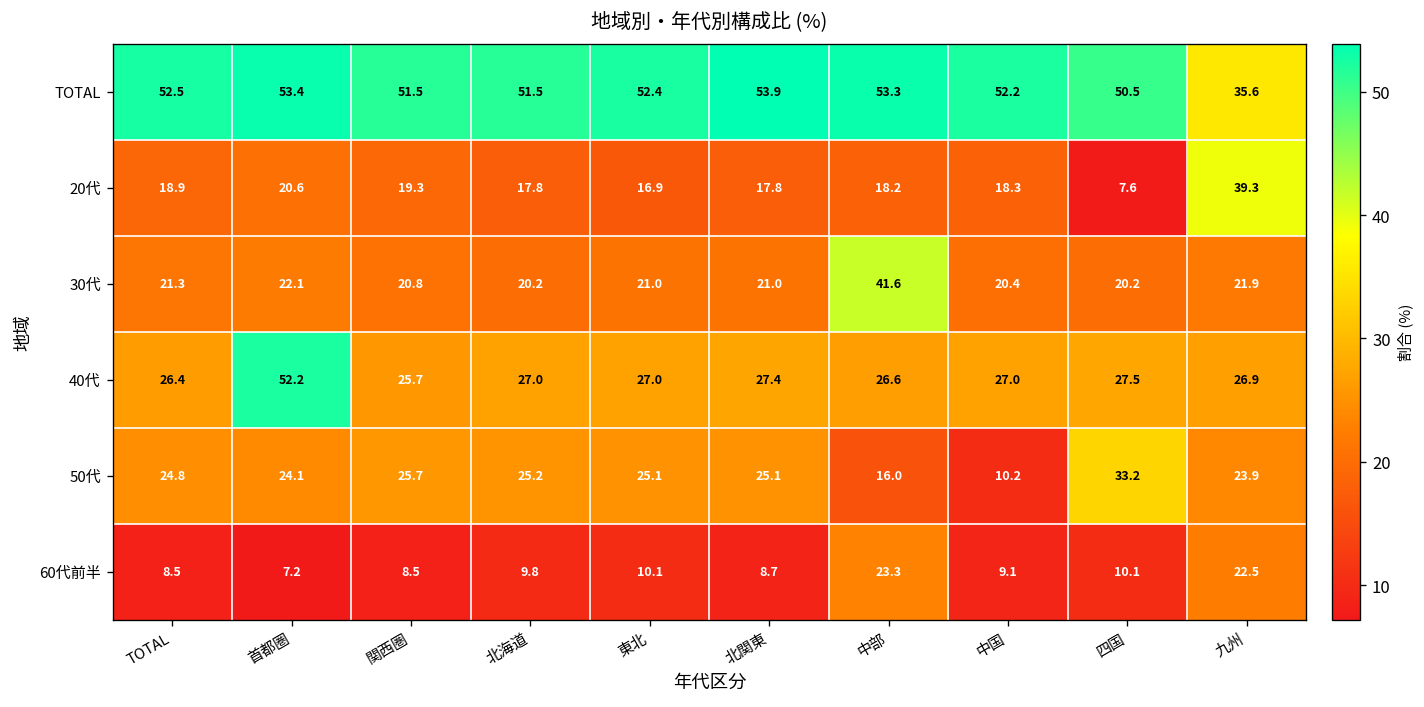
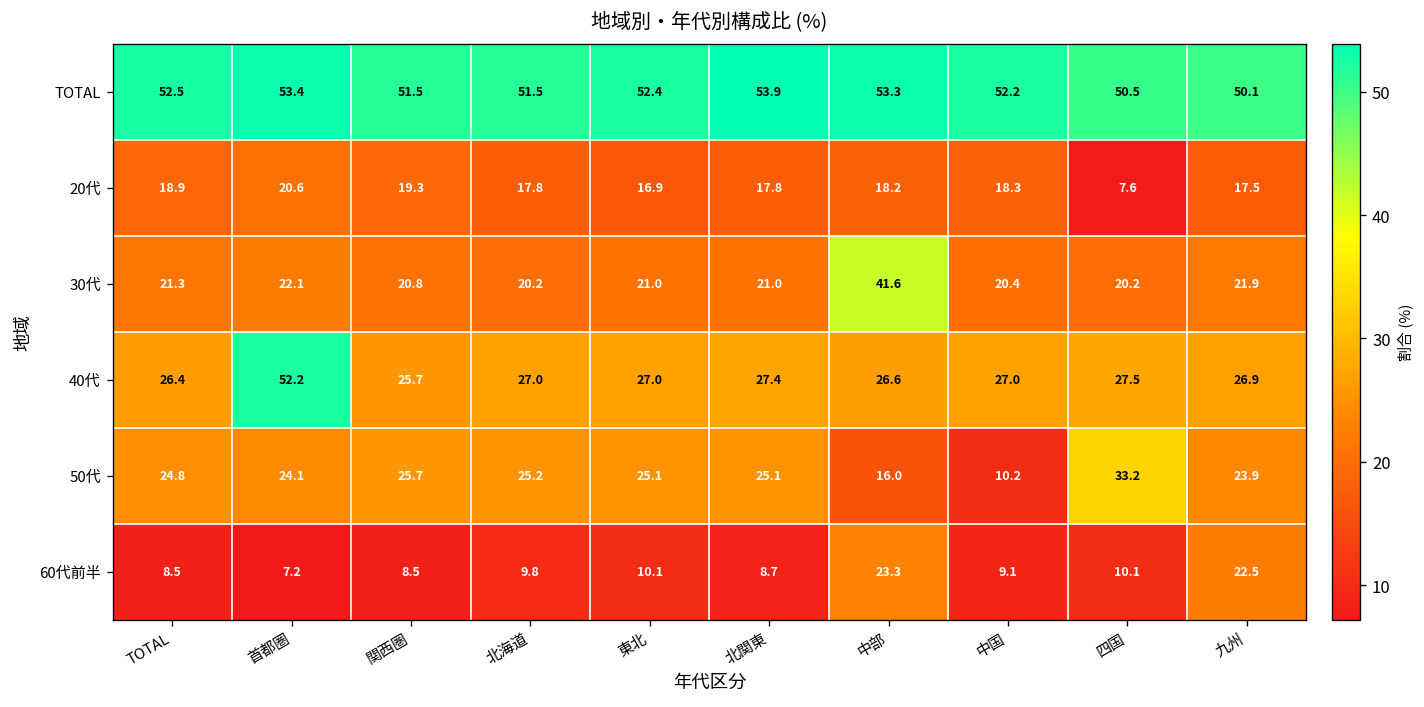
  {
    "TOTAL": {
      "TOTAL": 52.5,
      "首都圏": 53.4,
      "関西圏": 51.5,
      "北海道": 51.5,
      "東北": 52.4,
      "北関東": 53.9,
      "中部": 53.3,
      "中国": 52.2,
      "四国": 50.5,
-     "九州": 35.6
+     "九州": 50.1
    },
    "20代": {
      "TOTAL": 18.9,
      "首都圏": 20.6,
      "関西圏": 19.3,
      "北海道": 17.8,
      "東北": 16.9,
      "北関東": 17.8,
      "中部": 18.2,
      "中国": 18.3,
      "四国": 7.6,
-     "九州": 39.3
+     "九州": 17.5
    },
    "30代": {
      "TOTAL": 21.3,
      "首都圏": 22.1,
      "関西圏": 20.8,
      "北海道": 20.2,
      "東北": 21.0,
      "北関東": 21.0,
      "中部": 41.6,
      "中国": 20.4,
      "四国": 20.2,
      "九州": 21.9
    },
    "40代": {
      "TOTAL": 26.4,
      "首都圏": 52.2,
      "関西圏": 25.7,
      "北海道": 27.0,
      "東北": 27.0,
      "北関東": 27.4,
      "中部": 26.6,
      "中国": 27.0,
      "四国": 27.5,
      "九州": 26.9
    },
    "50代": {
      "TOTAL": 24.8,
      "首都圏": 24.1,
      "関西圏": 25.7,
      "北海道": 25.2,
      "東北": 25.1,
      "北関東": 25.1,
      "中部": 16.0,
      "中国": 10.2,
      "四国": 33.2,
      "九州": 23.9
    },
    "60代前半": {
      "TOTAL": 8.5,
      "首都圏": 7.2,
      "関西圏": 8.5,
      "北海道": 9.8,
      "東北": 10.1,
      "北関東": 8.7,
      "中部": 23.3,
      "中国": 9.1,
      "四国": 10.1,
      "九州": 22.5
    }
  }
